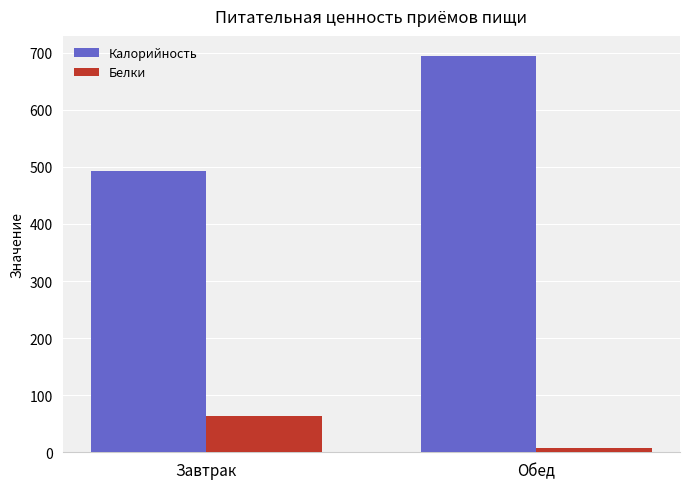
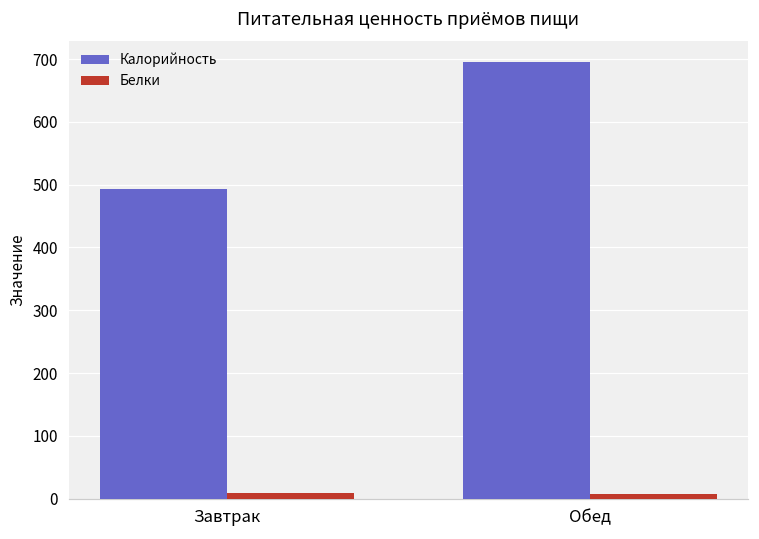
  {
    "Калорийность": {
      "Завтрак": 490,
      "Обед": 690
    },
    "Белки": {
-     "Завтрак": 60,
+     "Завтрак": 10,
      "Обед": 10
    }
  }
